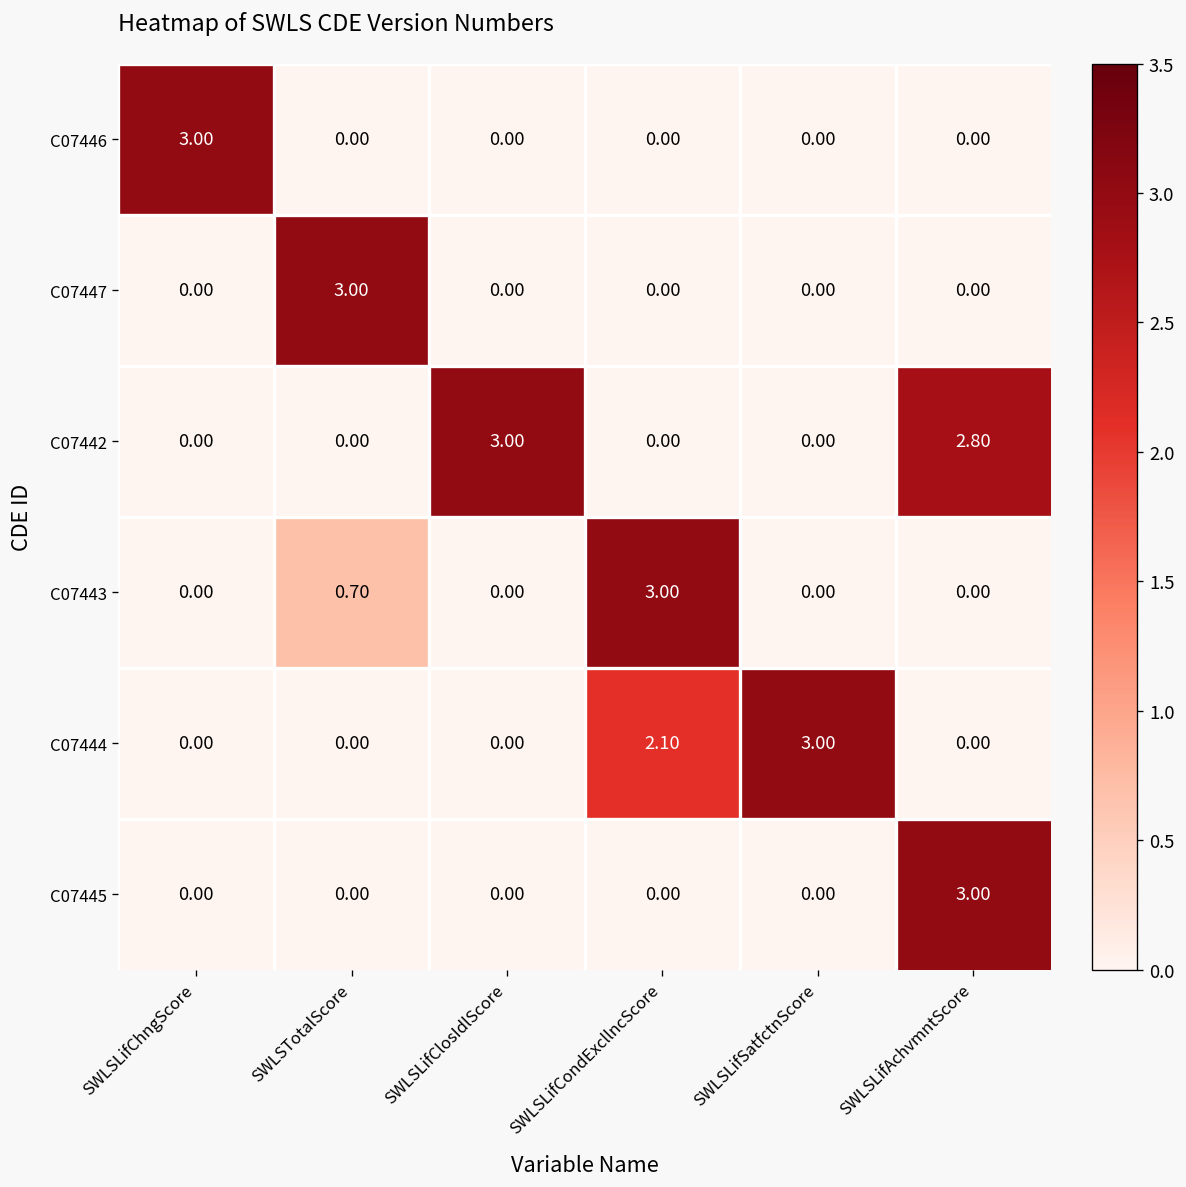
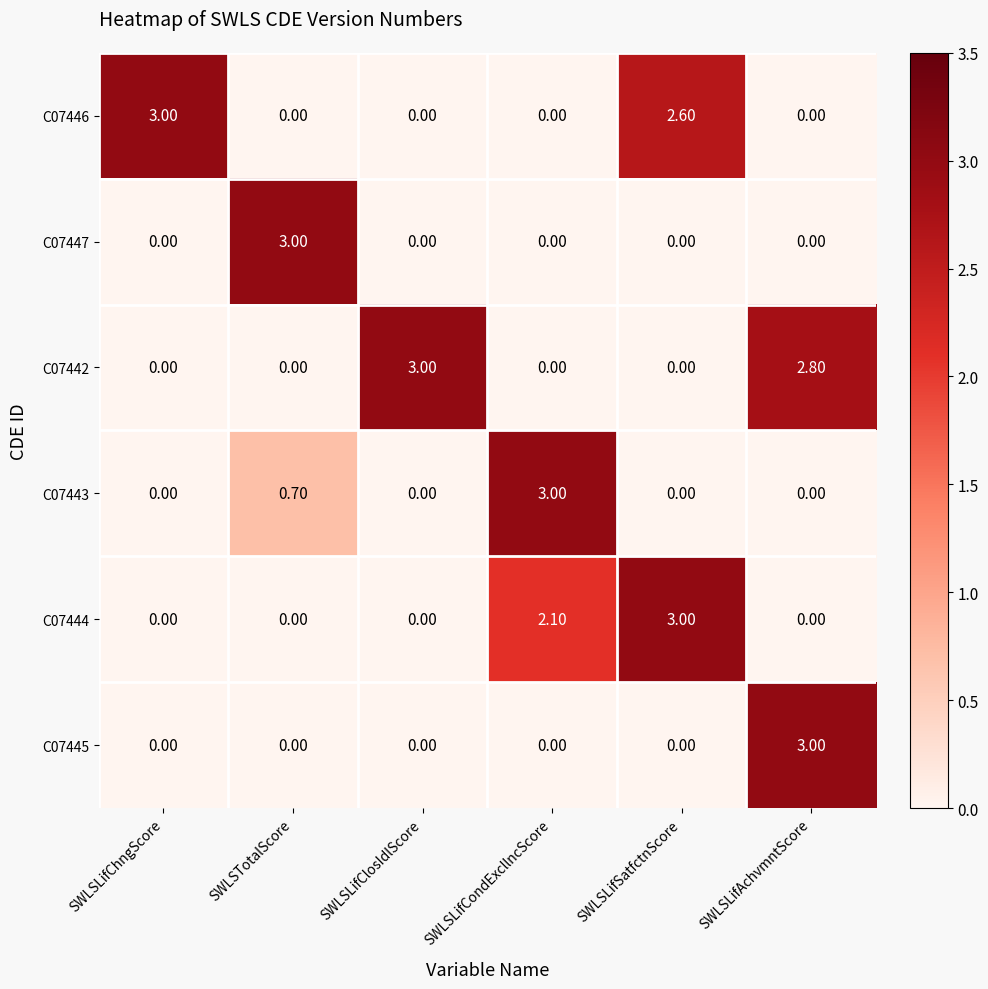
  {
    "C07446": {
      "SWLSLifChngScore": 3.00,
      "SWLSTotalScore": 0.00,
      "SWLSLifClosIdlScore": 0.00,
      "SWLSLifCondExcllncScore": 0.00,
-     "SWLSLifSatfctnScore": 0.00,
+     "SWLSLifSatfctnScore": 2.60,
      "SWLSLifAchvmntScore": 0.00
    },
    "C07447": {
      "SWLSLifChngScore": 0.00,
      "SWLSTotalScore": 3.00,
      "SWLSLifClosIdlScore": 0.00,
      "SWLSLifCondExcllncScore": 0.00,
      "SWLSLifSatfctnScore": 0.00,
      "SWLSLifAchvmntScore": 0.00
    },
    "C07442": {
      "SWLSLifChngScore": 0.00,
      "SWLSTotalScore": 0.00,
      "SWLSLifClosIdlScore": 3.00,
      "SWLSLifCondExcllncScore": 0.00,
      "SWLSLifSatfctnScore": 0.00,
      "SWLSLifAchvmntScore": 2.80
    },
    "C07443": {
      "SWLSLifChngScore": 0.00,
      "SWLSTotalScore": 0.70,
      "SWLSLifClosIdlScore": 0.00,
      "SWLSLifCondExcllncScore": 3.00,
      "SWLSLifSatfctnScore": 0.00,
      "SWLSLifAchvmntScore": 0.00
    },
    "C07444": {
      "SWLSLifChngScore": 0.00,
      "SWLSTotalScore": 0.00,
      "SWLSLifClosIdlScore": 0.00,
      "SWLSLifCondExcllncScore": 2.10,
      "SWLSLifSatfctnScore": 3.00,
      "SWLSLifAchvmntScore": 0.00
    },
    "C07445": {
      "SWLSLifChngScore": 0.00,
      "SWLSTotalScore": 0.00,
      "SWLSLifClosIdlScore": 0.00,
      "SWLSLifCondExcllncScore": 0.00,
      "SWLSLifSatfctnScore": 0.00,
      "SWLSLifAchvmntScore": 3.00
    }
  }
